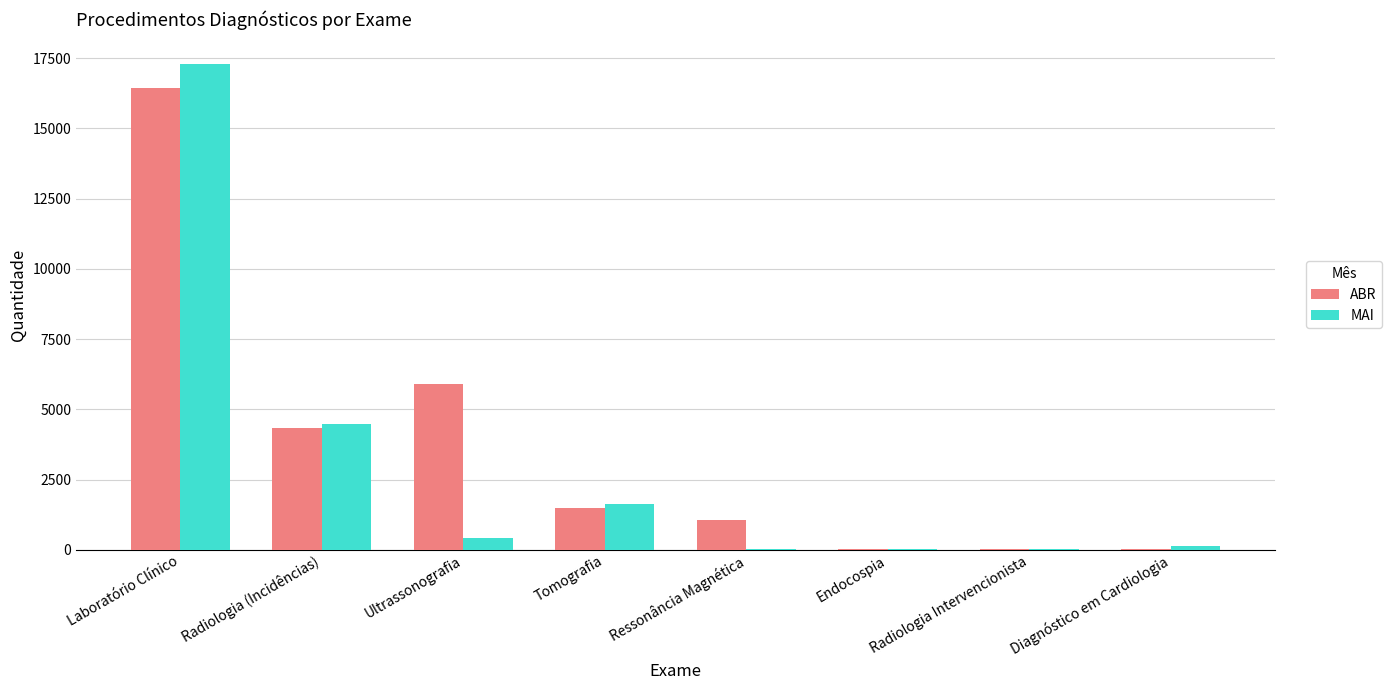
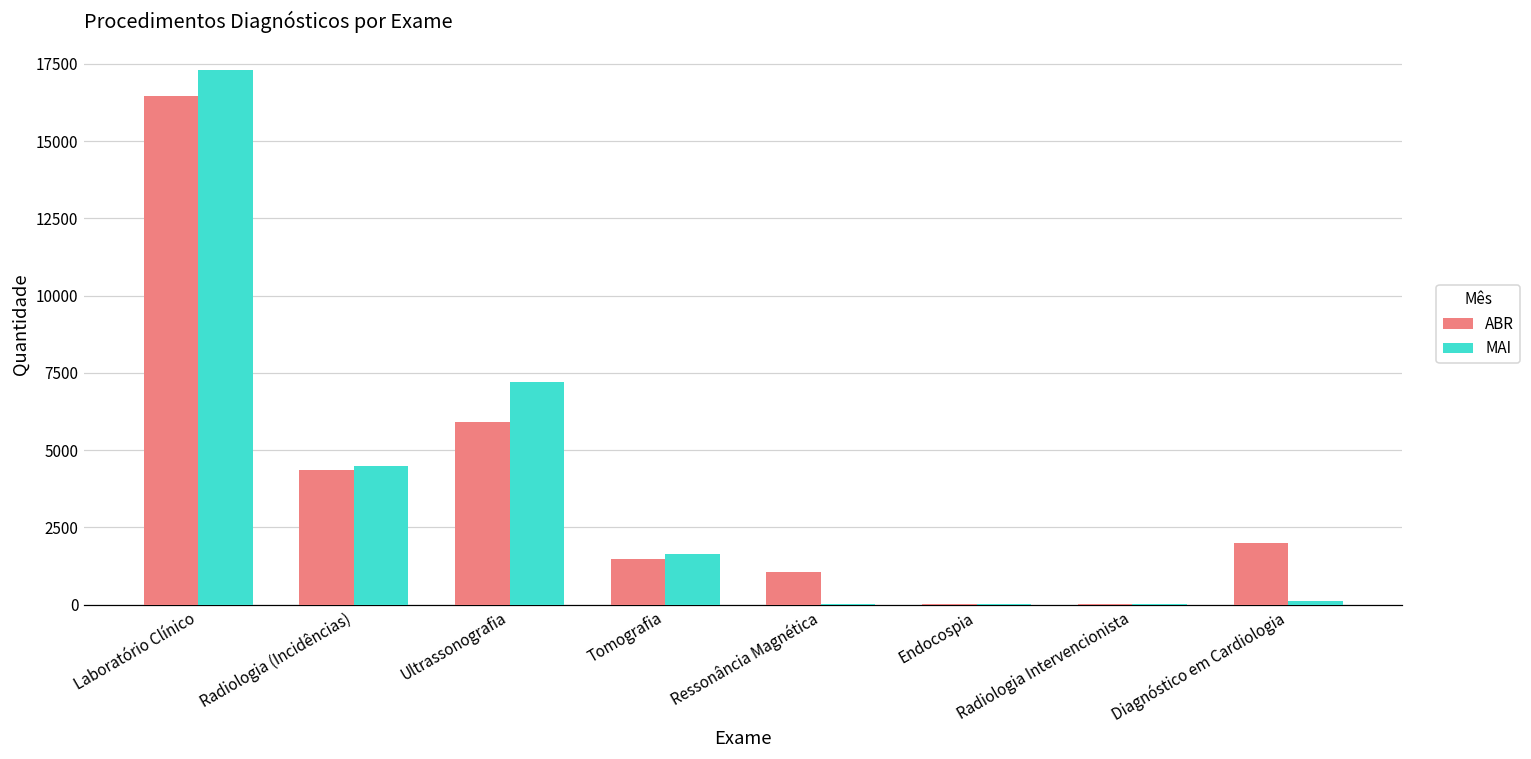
  {
    "ABR": {
      "Laboratório Clínico": 16400,
      "Radiologia (Incidências)": 4300,
      "Ultrassonografia": 5900,
      "Tomografia": 1500,
      "Ressonância Magnética": 1000,
-     "Diagnóstico em Cardiologia": 0
+     "Diagnóstico em Cardiologia": 2000
    },
    "MAI": {
      "Laboratório Clínico": 17300,
      "Radiologia (Incidências)": 4500,
-     "Ultrassonografia": 400,
+     "Ultrassonografia": 7200,
      "Tomografia": 1600,
      "Diagnóstico em Cardiologia": 100
    }
  }
